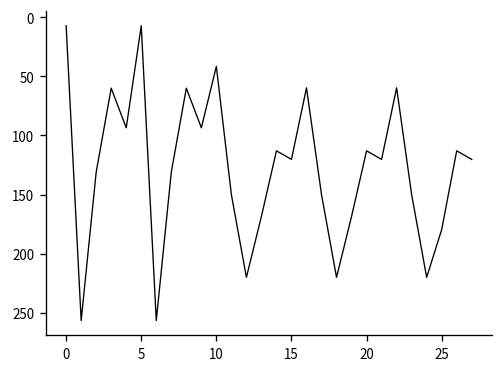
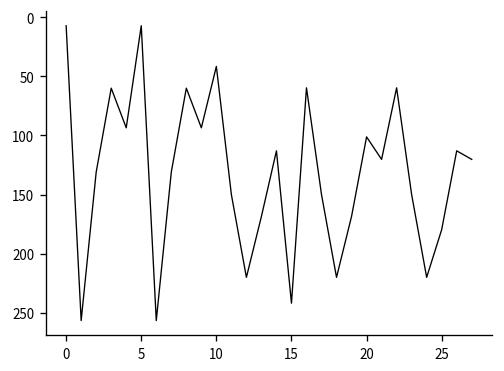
  {
    "0": 10,
    "5": 10,
    "10": 40,
-   "15": 120,
-   "20": 110,
+   "15": 240,
+   "20": 100,
    "25": 180
  }
